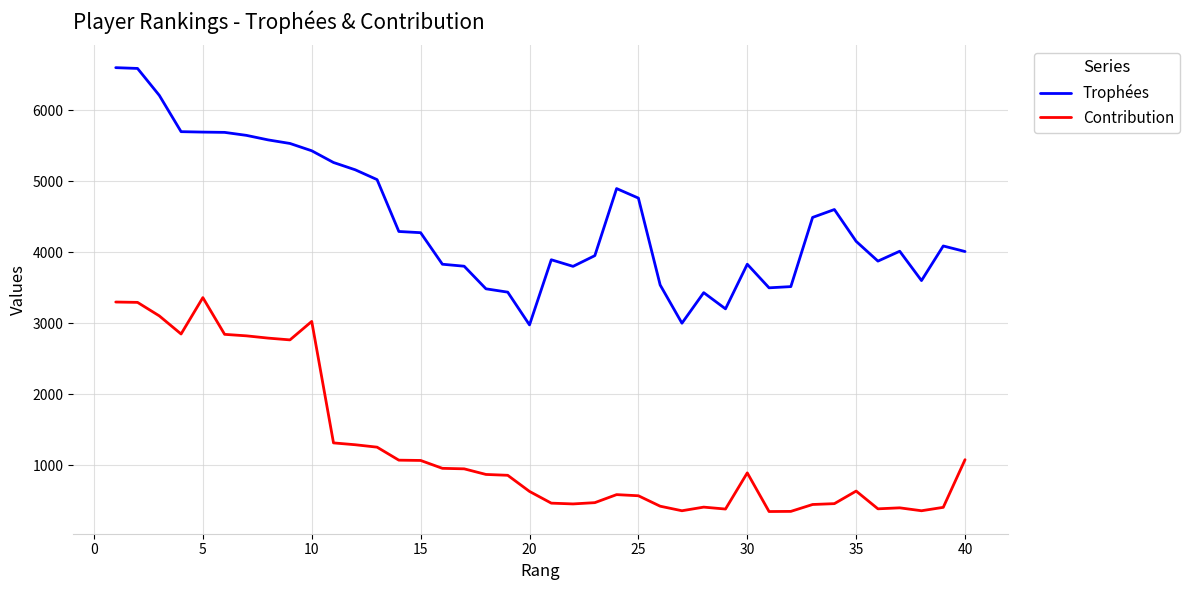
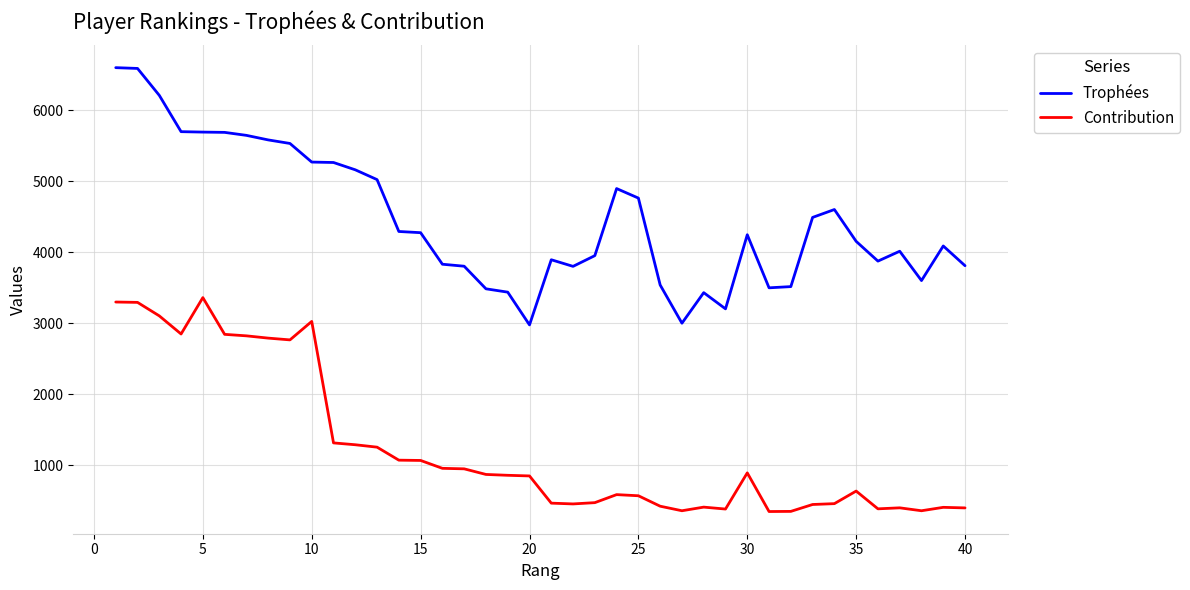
  {
    "Trophées": {
      "5": 5700,
-     "10": 5400,
+     "10": 5300,
      "15": 4300,
      "20": 3000,
      "25": 4800,
-     "30": 3800,
+     "30": 4200,
      "35": 4200,
-     "40": 4000
+     "40": 3800
    },
    "Contribution": {
      "5": 3400,
      "10": 3000,
      "15": 1100,
-     "20": 600,
+     "20": 900,
      "25": 600,
      "30": 900,
      "35": 600,
-     "40": 1100
+     "40": 400
    }
  }
